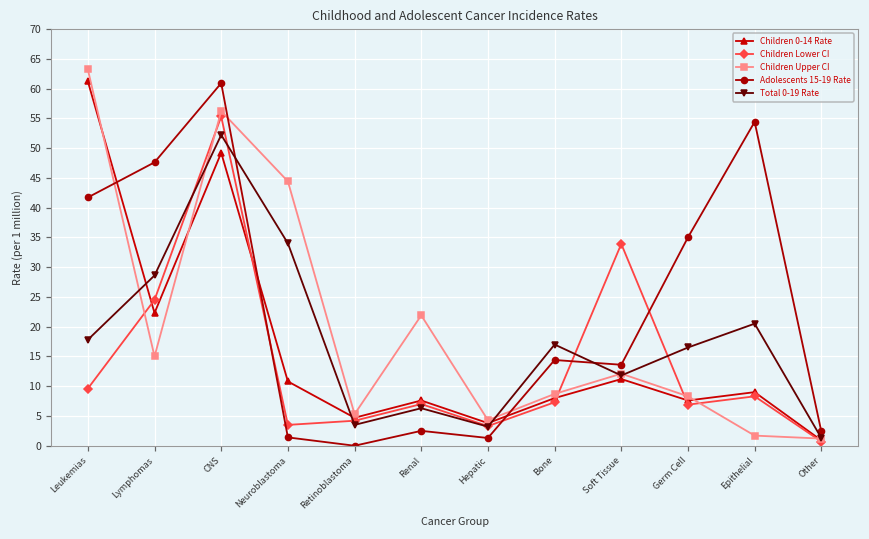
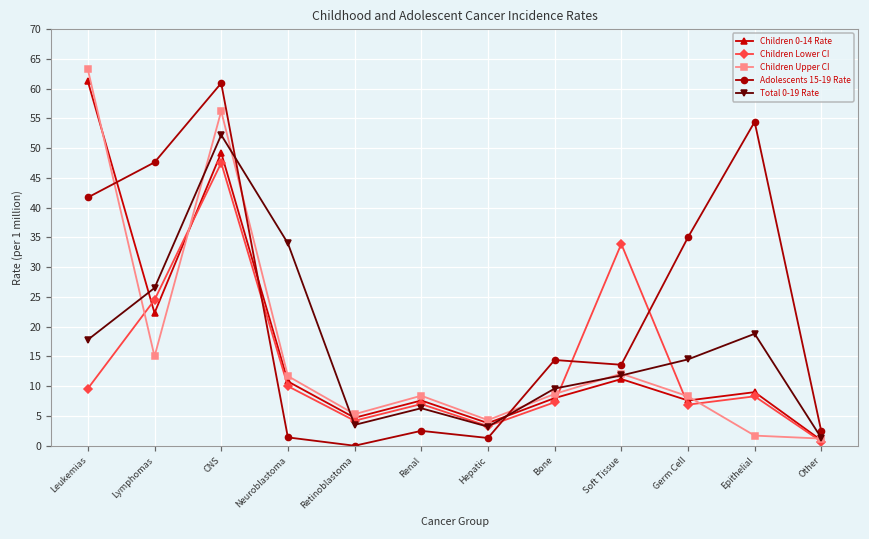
  {
    "Children Lower CI": {
      "Leukemias": 10,
      "Lymphomas": 25,
-     "CNS": 55,
-     "Neuroblastoma": 4,
+     "CNS": 48,
+     "Neuroblastoma": 10,
      "Retinoblastoma": 4,
      "Renal": 7,
      "Bone": 7,
      "Soft Tissue": 34,
      "Germ Cell": 7,
      "Epithelial": 8
    },
    "Children Upper CI": {
      "Leukemias": 63,
      "Lymphomas": 15,
      "CNS": 56,
-     "Neuroblastoma": 44,
+     "Neuroblastoma": 12,
      "Retinoblastoma": 5,
-     "Renal": 22,
+     "Renal": 8,
      "Hepatic": 4,
      "Bone": 9,
      "Germ Cell": 8,
      "Epithelial": 2
    },
    "Total 0-19 Rate": {
      "Leukemias": 18,
-     "Lymphomas": 29,
+     "Lymphomas": 27,
      "CNS": 52,
      "Neuroblastoma": 34,
      "Retinoblastoma": 4,
      "Renal": 6,
-     "Bone": 17,
-     "Germ Cell": 17,
-     "Epithelial": 21
+     "Bone": 10,
+     "Germ Cell": 15,
+     "Epithelial": 19
    }
  }
